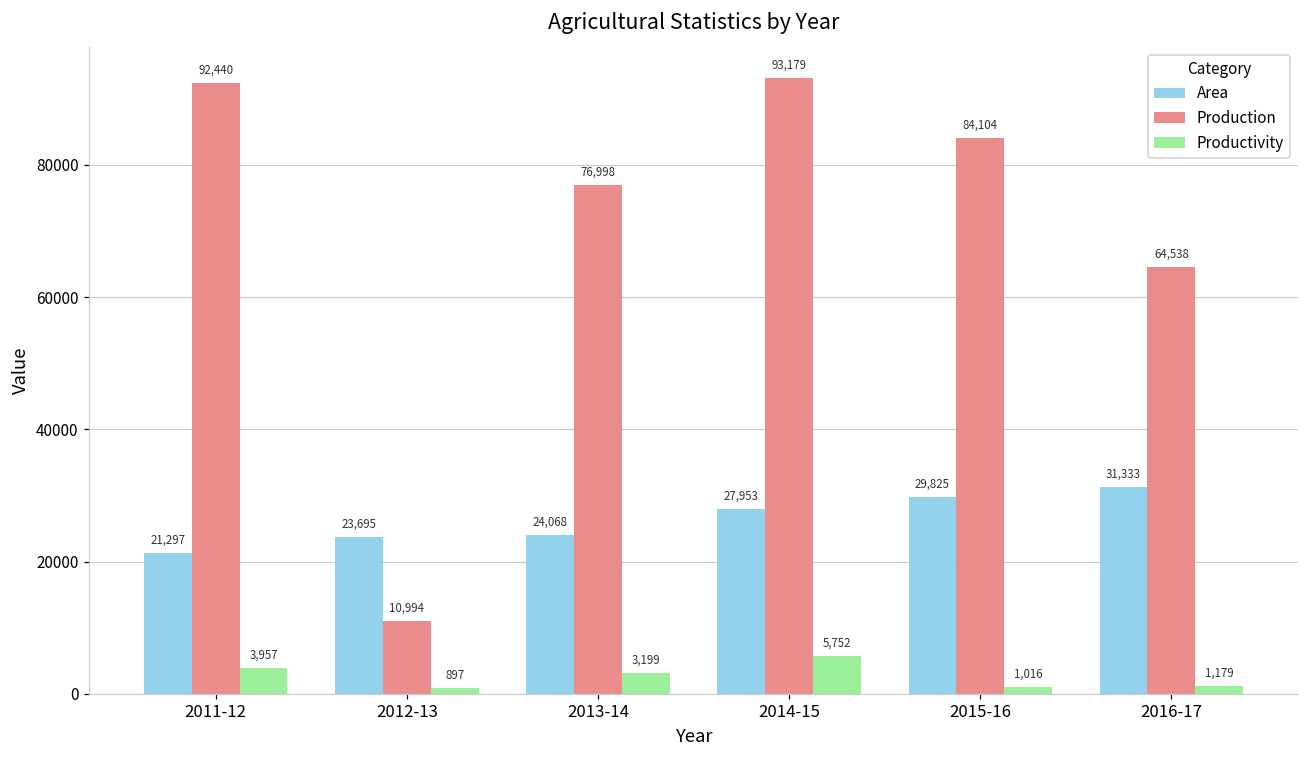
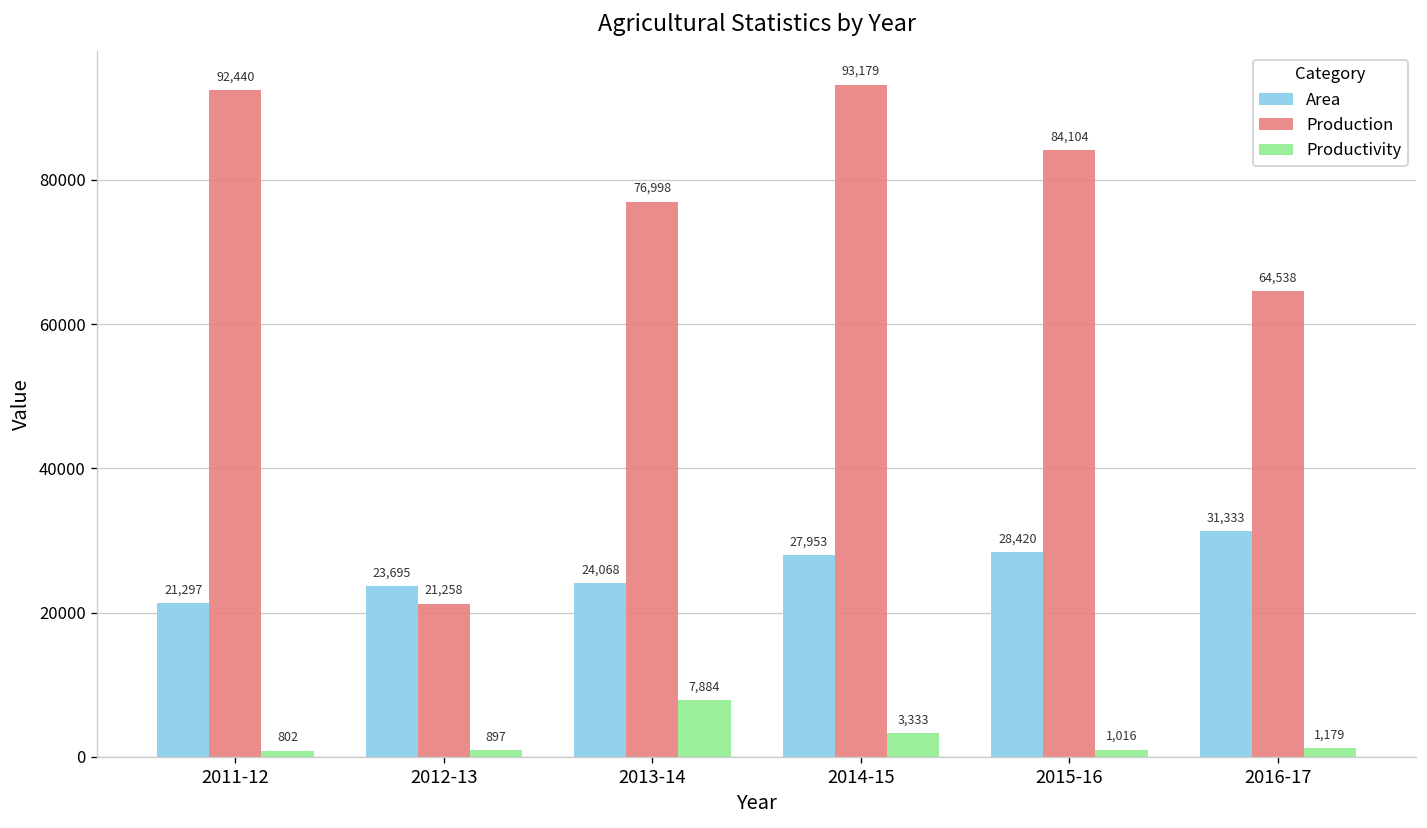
  {
    "Area": {
      "2011-12": "21,297",
      "2012-13": "23,695",
      "2013-14": "24,068",
      "2014-15": "27,953",
-     "2015-16": "29,825",
+     "2015-16": "28,420",
      "2016-17": "31,333"
    },
    "Production": {
      "2011-12": "92,440",
-     "2012-13": "10,994",
+     "2012-13": "21,258",
      "2013-14": "76,998",
      "2014-15": "93,179",
      "2015-16": "84,104",
      "2016-17": "64,538"
    },
    "Productivity": {
-     "2011-12": "3,957",
+     "2011-12": "802",
      "2012-13": "897",
-     "2013-14": "3,199",
-     "2014-15": "5,752",
+     "2013-14": "7,884",
+     "2014-15": "3,333",
      "2015-16": "1,016",
      "2016-17": "1,179"
    }
  }
